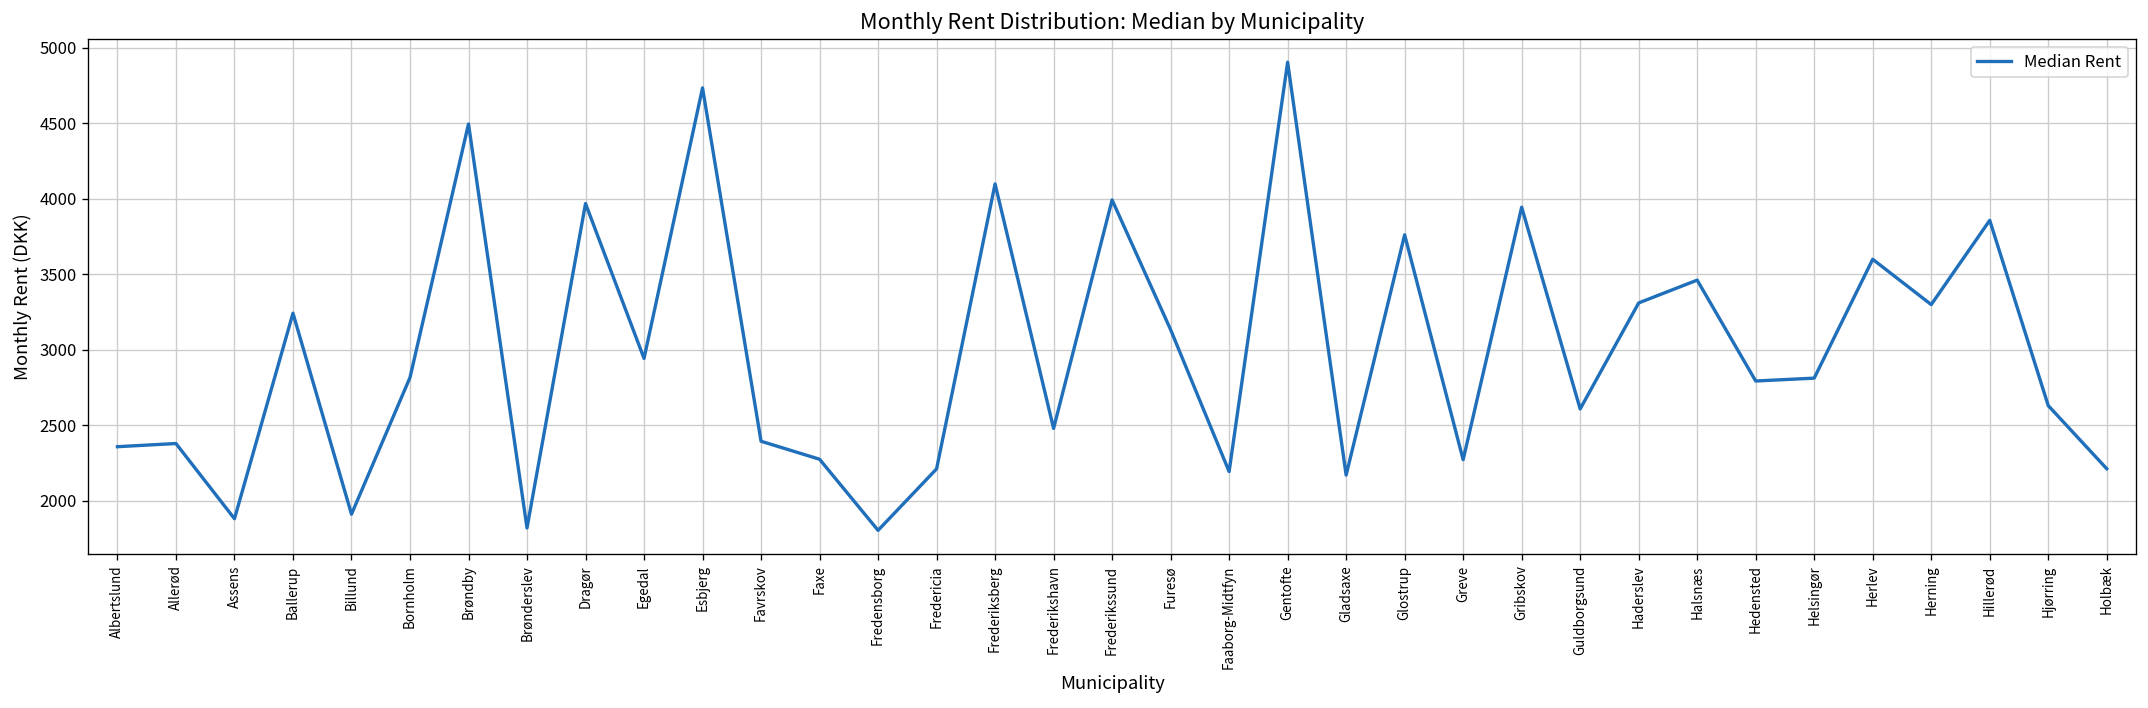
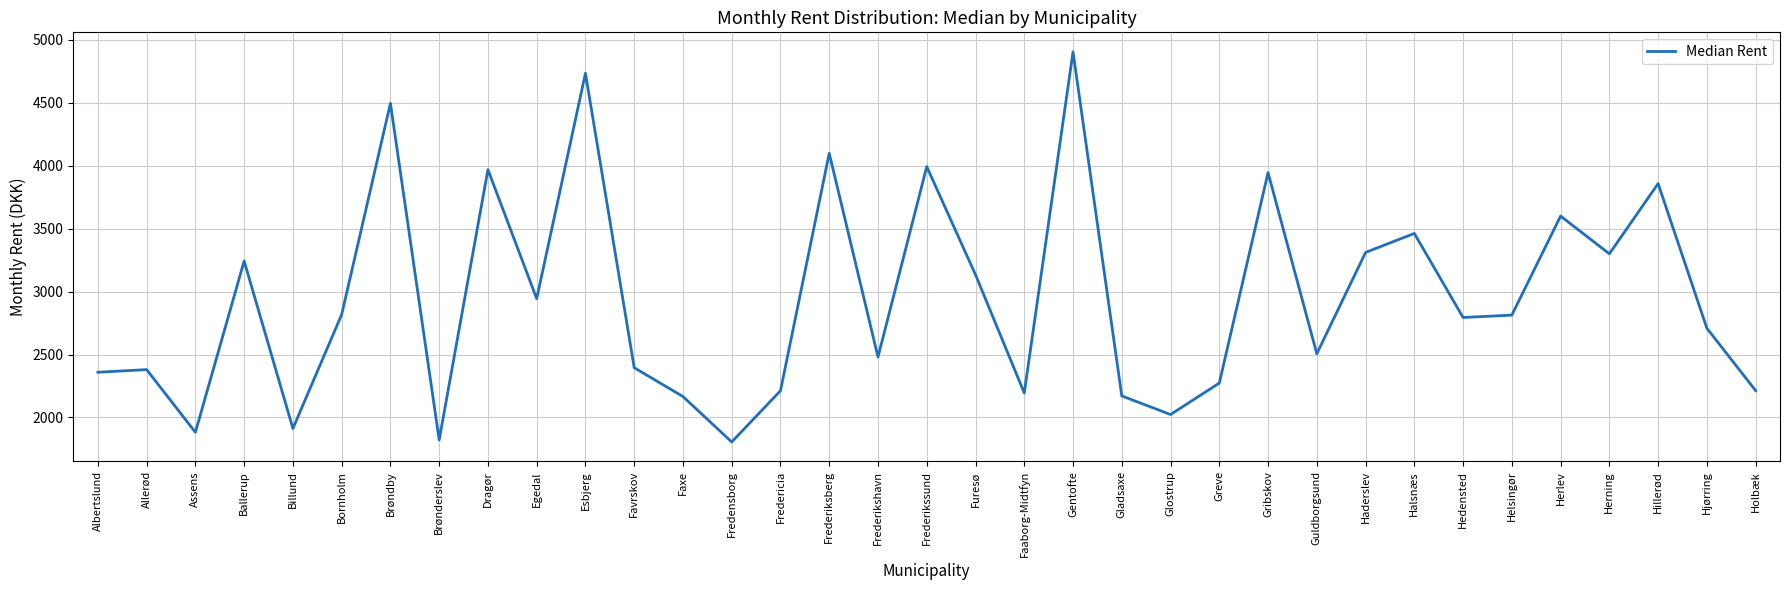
  {
    "Albertslund": 2360,
    "Allerød": 2380,
    "Assens": 1880,
    "Ballerup": 3240,
    "Billund": 1910,
    "Bornholm": 2820,
    "Brøndby": 4500,
    "Brønderslev": 1820,
    "Dragør": 3970,
    "Egedal": 2940,
    "Esbjerg": 4740,
    "Favrskov": 2400,
-   "Faxe": 2280,
+   "Faxe": 2170,
    "Fredensborg": 1810,
    "Fredericia": 2210,
    "Frederiksberg": 4100,
    "Frederikshavn": 2480,
    "Frederikssund": 3990,
    "Furesø": 3130,
    "Faaborg-Midtfyn": 2190,
    "Gentofte": 4910,
    "Gladsaxe": 2170,
-   "Glostrup": 3760,
+   "Glostrup": 2020,
    "Greve": 2270,
    "Gribskov": 3950,
-   "Guldborgsund": 2610,
+   "Guldborgsund": 2510,
    "Haderslev": 3310,
    "Halsnæs": 3460,
    "Hedensted": 2790,
    "Helsingør": 2810,
    "Herlev": 3600,
    "Herning": 3300,
    "Hillerød": 3860,
-   "Hjørring": 2630,
+   "Hjørring": 2710,
    "Holbæk": 2210
  }
